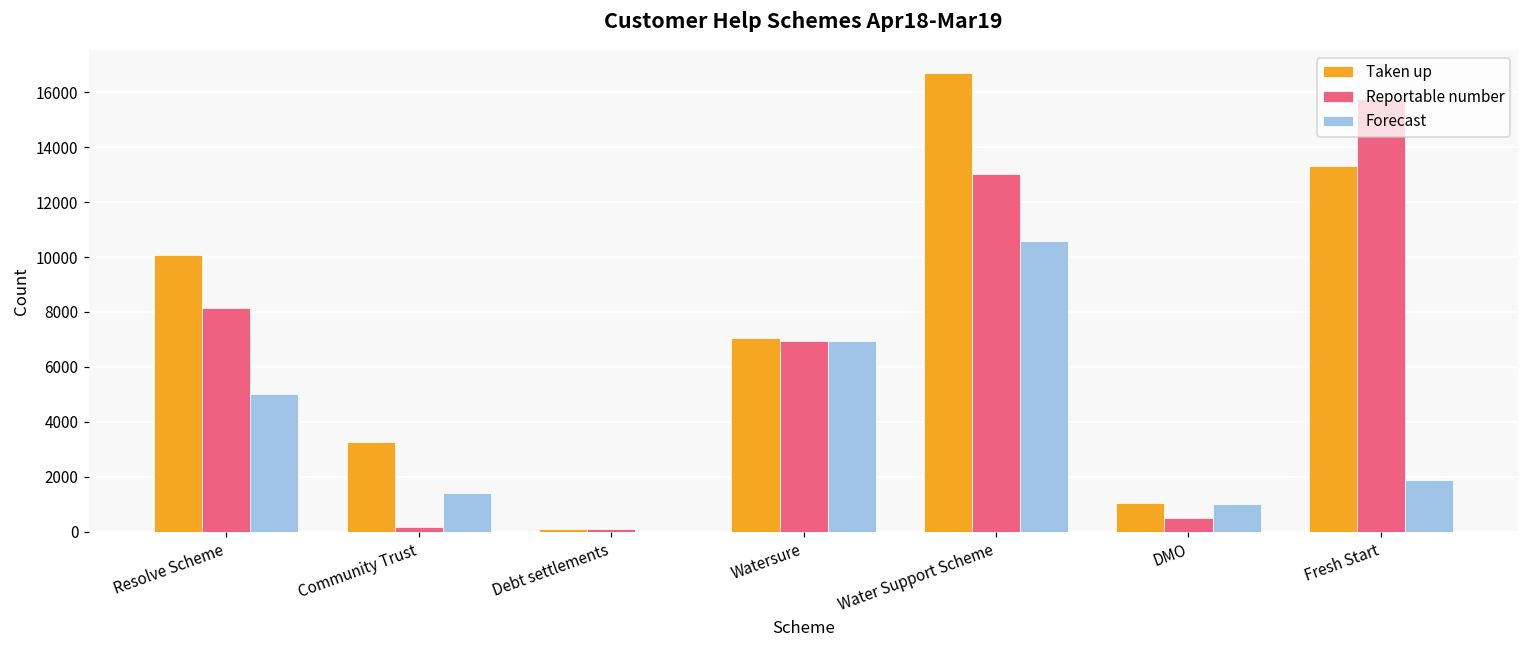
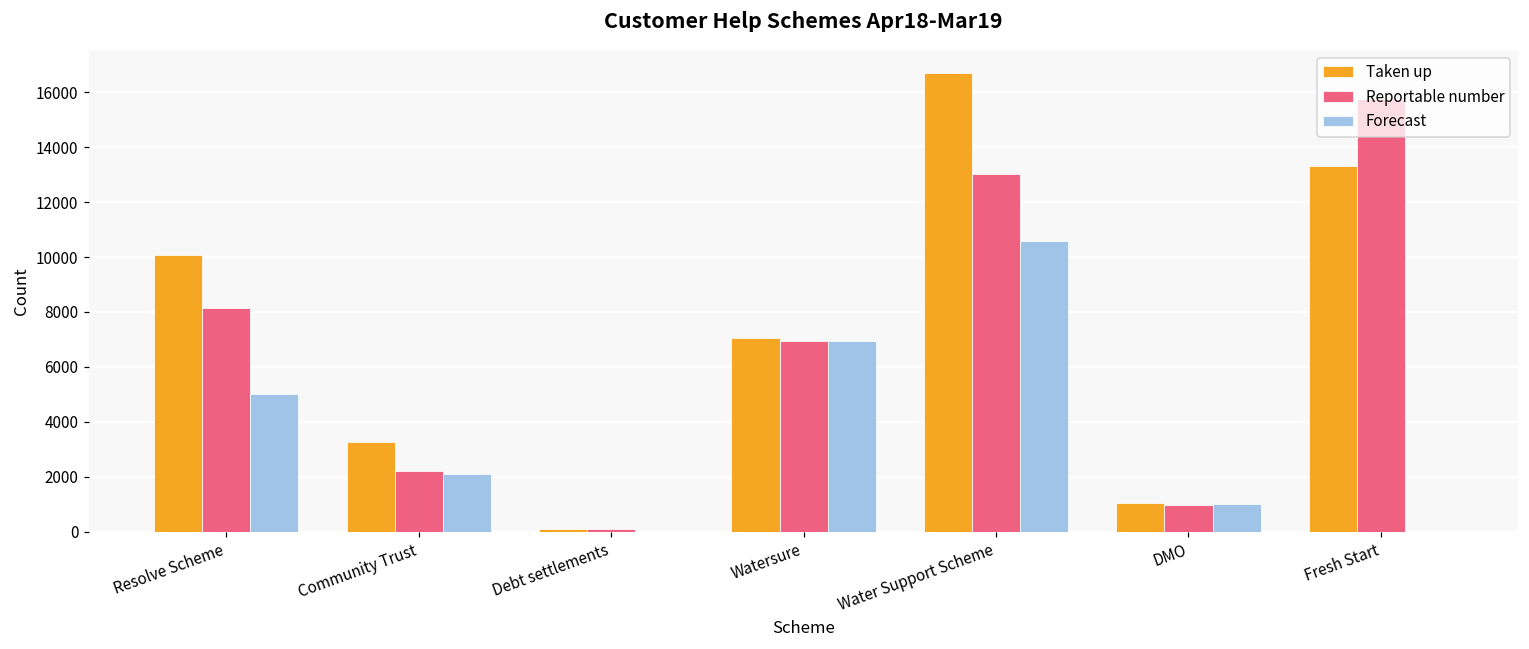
  {
    "Taken up": {
      "Resolve Scheme": 10100,
      "Community Trust": 3300,
      "Watersure": 7000,
      "Water Support Scheme": 16700,
      "DMO": 1000,
      "Fresh Start": 13300
    },
    "Reportable number": {
      "Resolve Scheme": 8100,
-     "Community Trust": 200,
+     "Community Trust": 2200,
      "Watersure": 6900,
      "Water Support Scheme": 13000,
-     "DMO": 500
+     "DMO": 1000
    },
    "Forecast": {
      "Resolve Scheme": 5000,
-     "Community Trust": 1400,
+     "Community Trust": 2100,
      "Debt settlements": 0,
      "Watersure": 6900,
      "Water Support Scheme": 10600,
      "DMO": 1000,
-     "Fresh Start": 1900
+     "Fresh Start": 0
    }
  }
